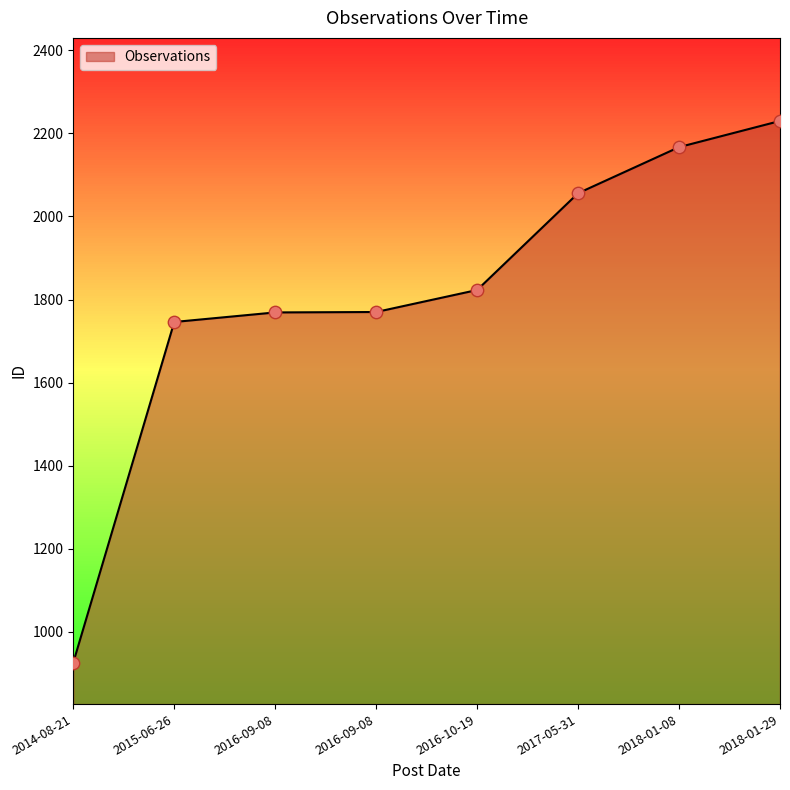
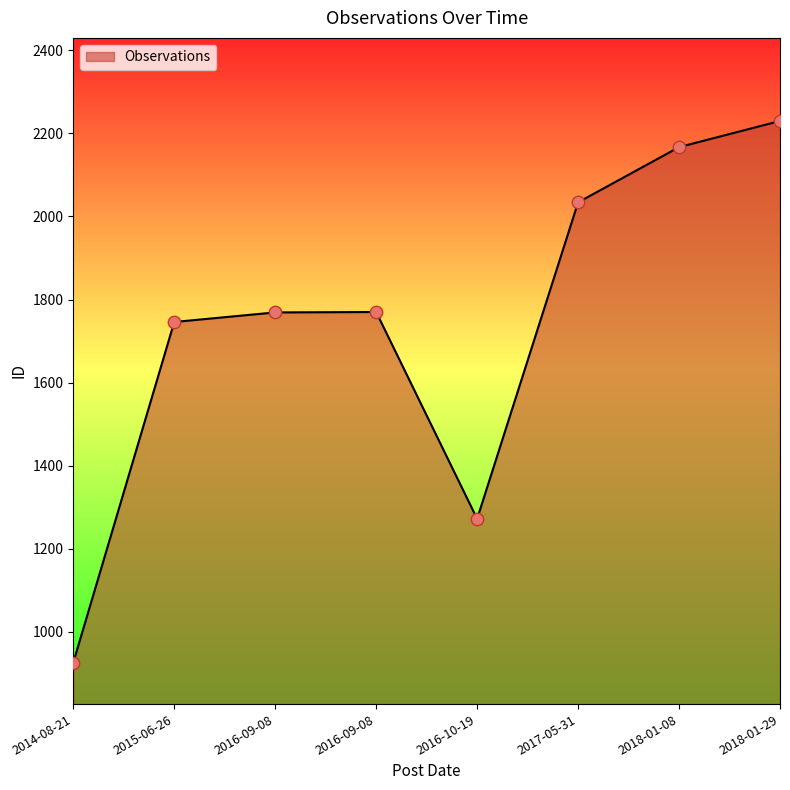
  {
    "2014-08-21": 930,
    "2015-06-26": 1750,
-   "2016-10-19": 1820,
-   "2017-05-31": 2060,
+   "2016-10-19": 1270,
+   "2017-05-31": 2030,
    "2018-01-08": 2170,
    "2018-01-29": 2230
  }
